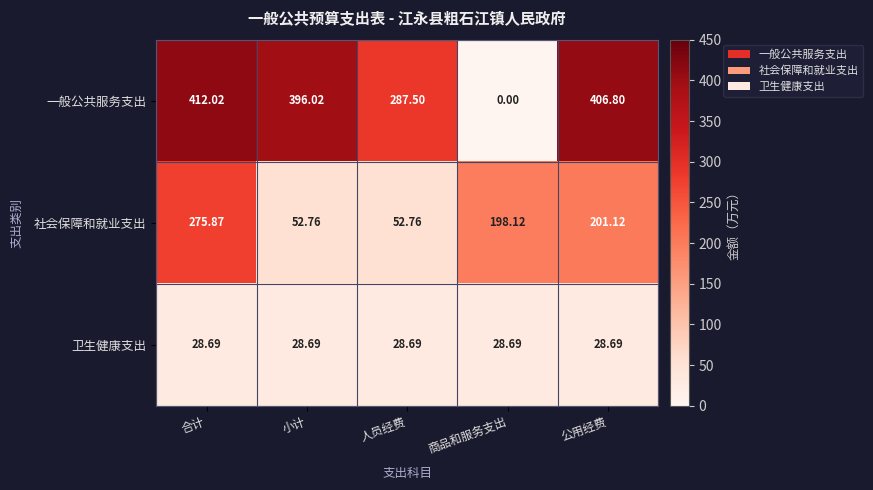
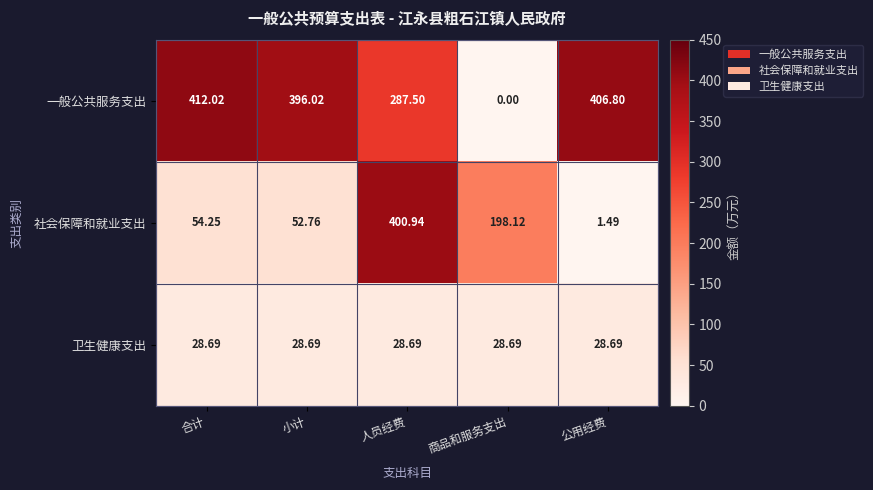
  {
    "一般公共服务支出": {
      "合计": 412.02,
      "小计": 396.02,
      "人员经费": 287.50,
      "商品和服务支出": 0.00,
      "公用经费": 406.80
    },
    "社会保障和就业支出": {
-     "合计": 275.87,
+     "合计": 54.25,
      "小计": 52.76,
-     "人员经费": 52.76,
+     "人员经费": 400.94,
      "商品和服务支出": 198.12,
-     "公用经费": 201.12
+     "公用经费": 1.49
    },
    "卫生健康支出": {
      "合计": 28.69,
      "小计": 28.69,
      "人员经费": 28.69,
      "商品和服务支出": 28.69,
      "公用经费": 28.69
    }
  }
